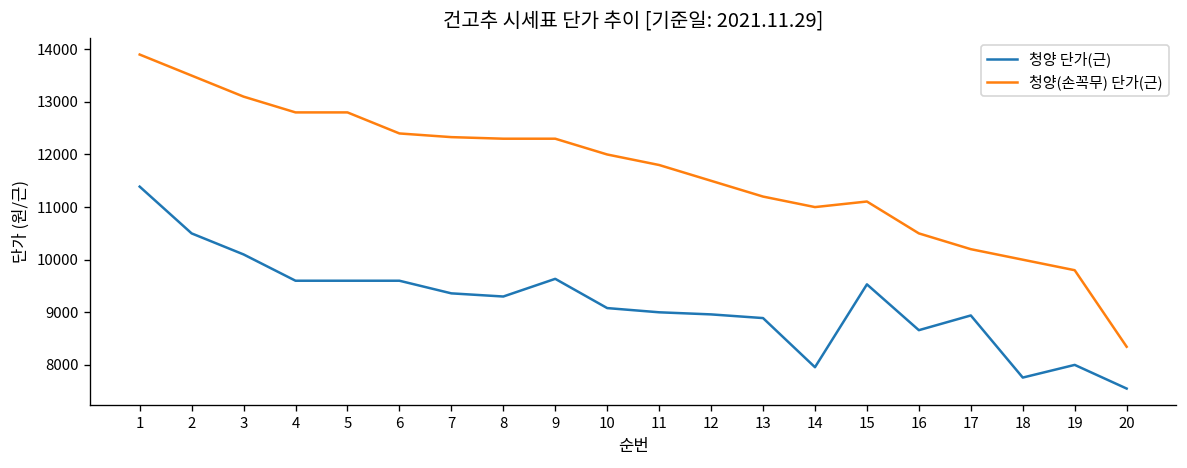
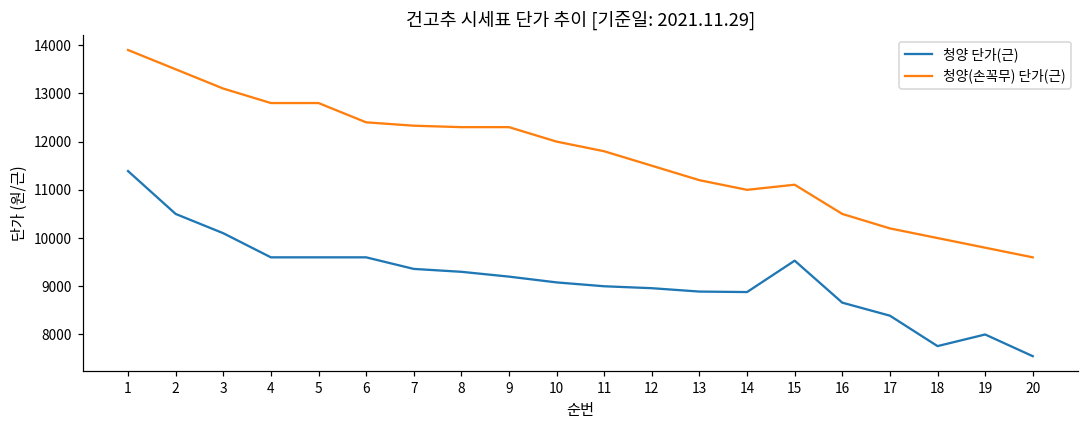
  {
    "청양 단가(근)": {
      "1": 11400,
      "2": 10500,
      "3": 10100,
      "4": 9600,
      "5": 9600,
      "6": 9600,
      "7": 9400,
      "8": 9300,
-     "9": 9600,
+     "9": 9200,
      "10": 9100,
      "11": 9000,
      "12": 9000,
      "13": 8900,
-     "14": 8000,
+     "14": 8900,
      "15": 9500,
      "16": 8700,
-     "17": 8900,
+     "17": 8400,
      "18": 7800,
      "19": 8000,
      "20": 7600
    },
    "청양(손꼭무) 단가(근)": {
      "1": 13900,
      "2": 13500,
      "3": 13100,
      "4": 12800,
      "5": 12800,
      "6": 12400,
      "7": 12300,
      "8": 12300,
      "9": 12300,
      "10": 12000,
      "11": 11800,
      "12": 11500,
      "13": 11200,
      "14": 11000,
      "15": 11100,
      "16": 10500,
      "17": 10200,
      "18": 10000,
      "19": 9800,
-     "20": 8300
+     "20": 9600
    }
  }
